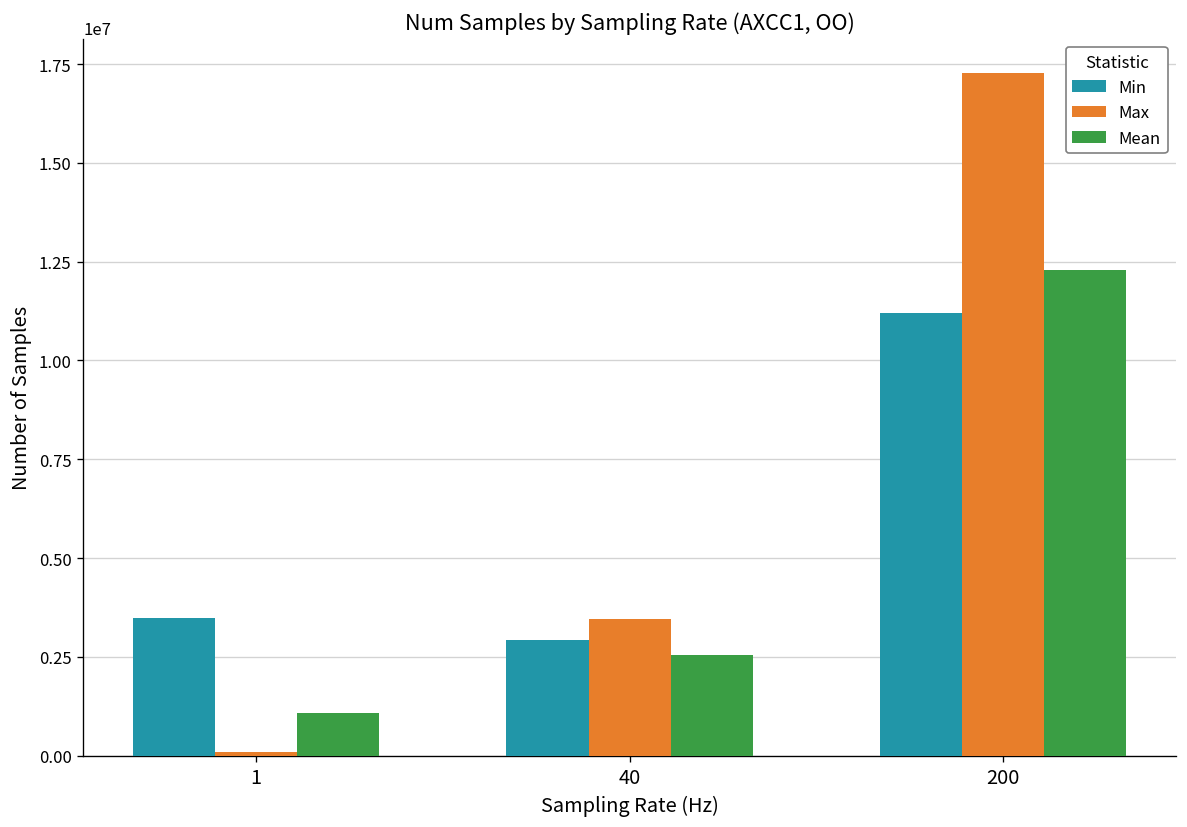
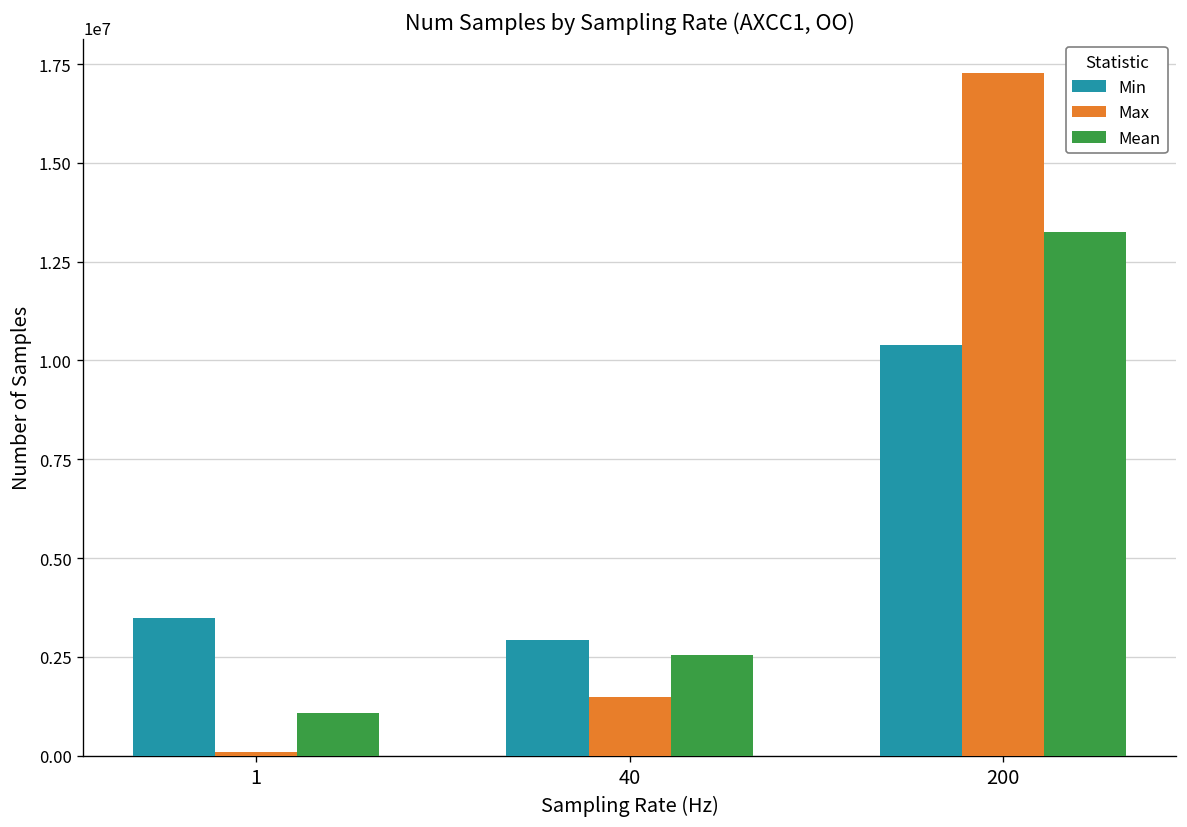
  {
    "Min": {
      "1": 3500000,
      "40": 2900000,
-     "200": 11200000
+     "200": 10400000
    },
    "Max": {
      "1": 100000,
-     "40": 3500000,
+     "40": 1500000,
      "200": 17300000
    },
    "Mean": {
      "1": 1100000,
      "40": 2500000,
-     "200": 12300000
+     "200": 13300000
    }
  }
